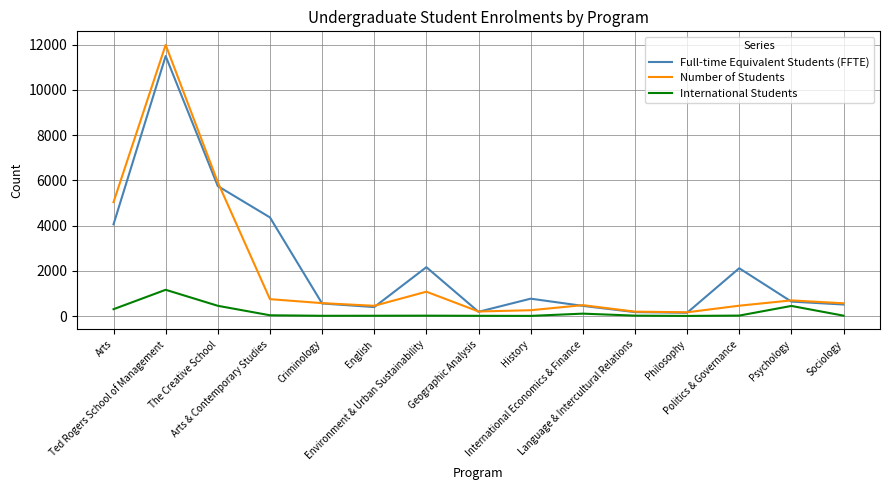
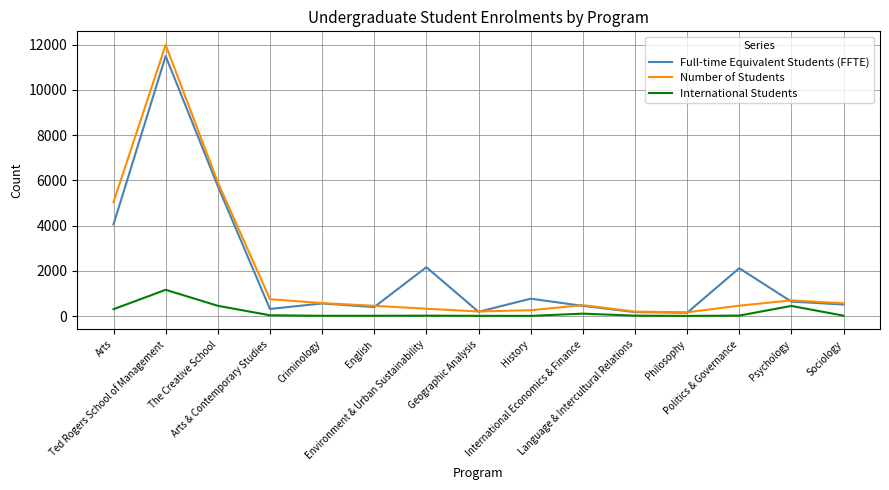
  {
    "Full-time Equivalent Students (FFTE)": {
      "Arts": 4100,
      "Ted Rogers School of Management": 11500,
      "The Creative School": 5700,
-     "Arts & Contemporary Studies": 4400,
+     "Arts & Contemporary Studies": 300,
      "Environment & Urban Sustainability": 2200,
      "History": 800,
      "Politics & Governance": 2100
    },
    "Number of Students": {
      "Arts": 5000,
      "Ted Rogers School of Management": 12000,
      "The Creative School": 5900,
      "Arts & Contemporary Studies": 700,
-     "Environment & Urban Sustainability": 1100,
+     "Environment & Urban Sustainability": 300,
      "History": 300,
      "Politics & Governance": 500
    },
    "International Students": {
      "Arts": 300,
      "Ted Rogers School of Management": 1200,
      "The Creative School": 500,
      "Arts & Contemporary Studies": 0,
      "Criminology": 0,
      "English": 0,
      "Environment & Urban Sustainability": 0,
      "Geographic Analysis": 0,
      "History": 0,
      "International Economics & Finance": 100,
      "Language & Intercultural Relations": 0,
      "Philosophy": 0,
      "Politics & Governance": 0,
      "Psychology": 400,
      "Sociology": 0
    }
  }
